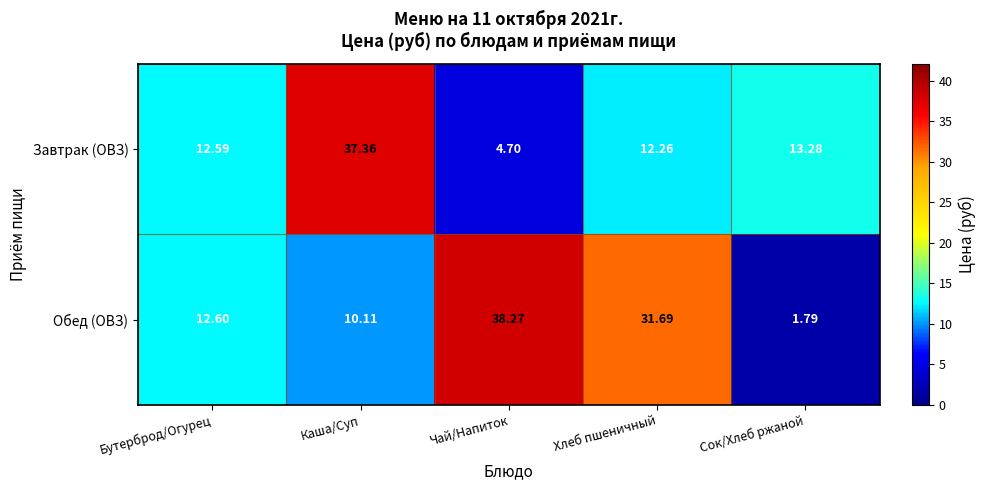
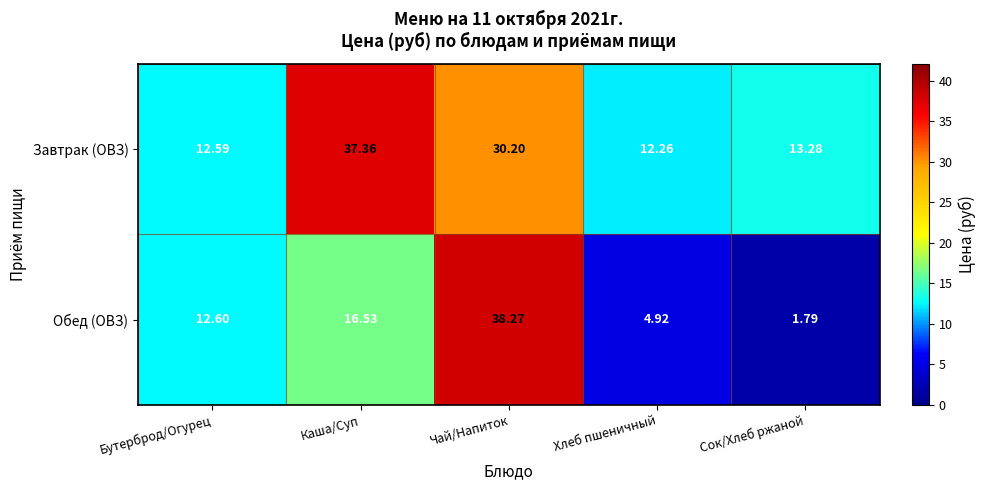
  {
    "Завтрак (ОВЗ)": {
      "Бутерброд/Огурец": 12.59,
      "Каша/Суп": 37.36,
-     "Чай/Напиток": 4.70,
+     "Чай/Напиток": 30.20,
      "Хлеб пшеничный": 12.26,
      "Сок/Хлеб ржаной": 13.28
    },
    "Обед (ОВЗ)": {
      "Бутерброд/Огурец": 12.60,
-     "Каша/Суп": 10.11,
+     "Каша/Суп": 16.53,
      "Чай/Напиток": 38.27,
-     "Хлеб пшеничный": 31.69,
+     "Хлеб пшеничный": 4.92,
      "Сок/Хлеб ржаной": 1.79
    }
  }
